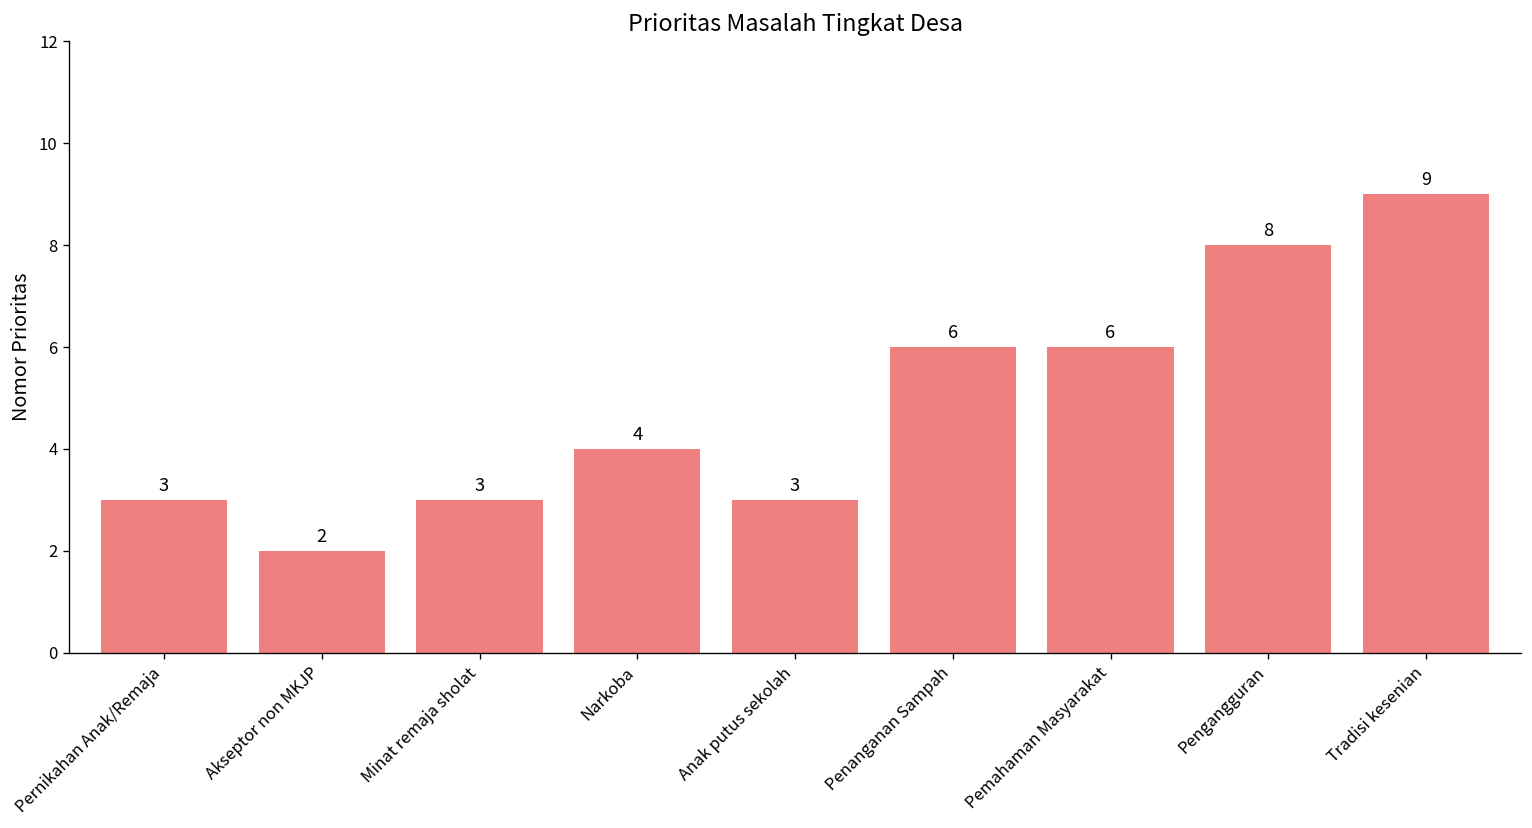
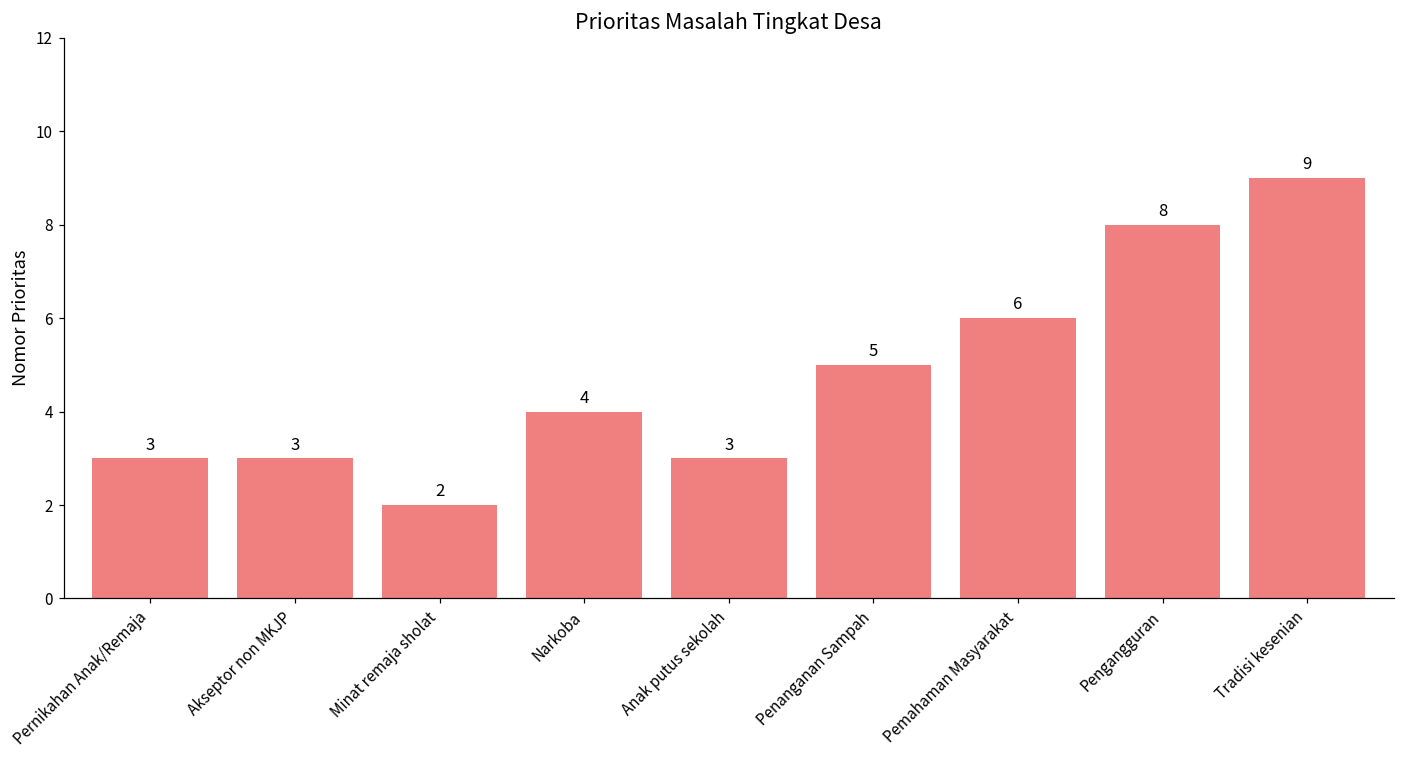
  {
    "Pernikahan Anak/Remaja": 3,
-   "Akseptor non MKJP": 2,
-   "Minat remaja sholat": 3,
+   "Akseptor non MKJP": 3,
+   "Minat remaja sholat": 2,
    "Narkoba": 4,
    "Anak putus sekolah": 3,
-   "Penanganan Sampah": 6,
+   "Penanganan Sampah": 5,
    "Pemahaman Masyarakat": 6,
    "Pengangguran": 8,
    "Tradisi kesenian": 9
  }
